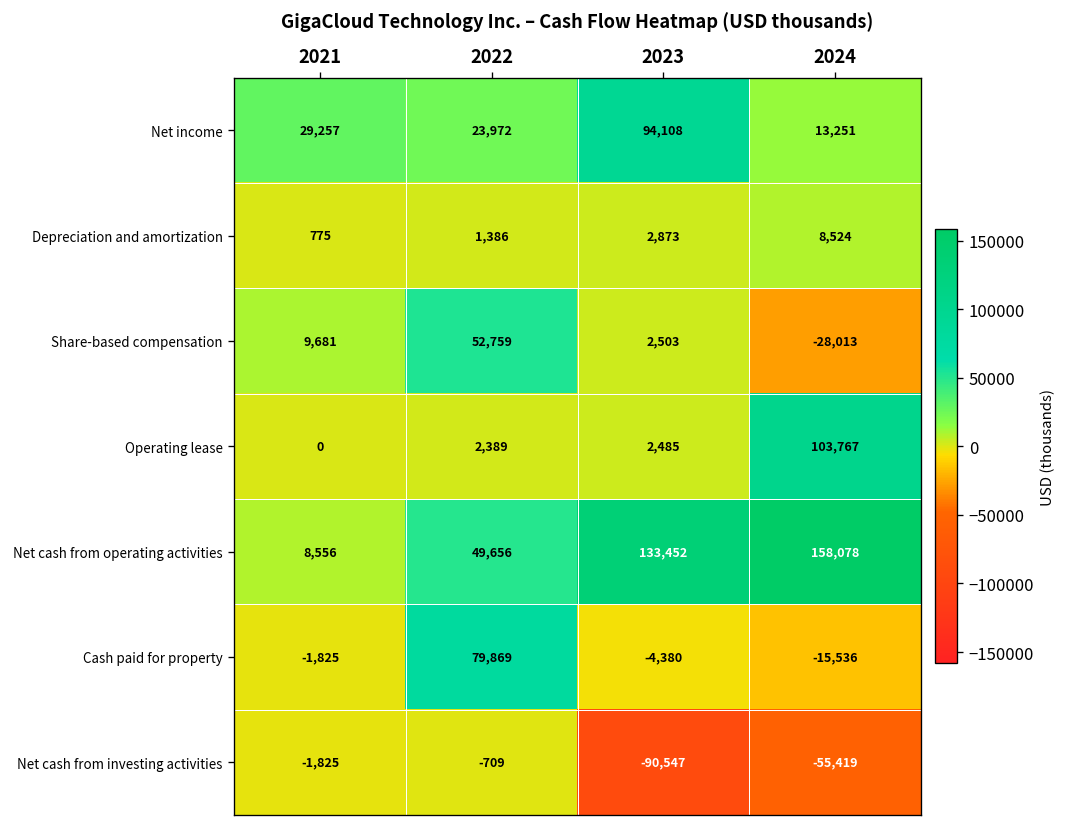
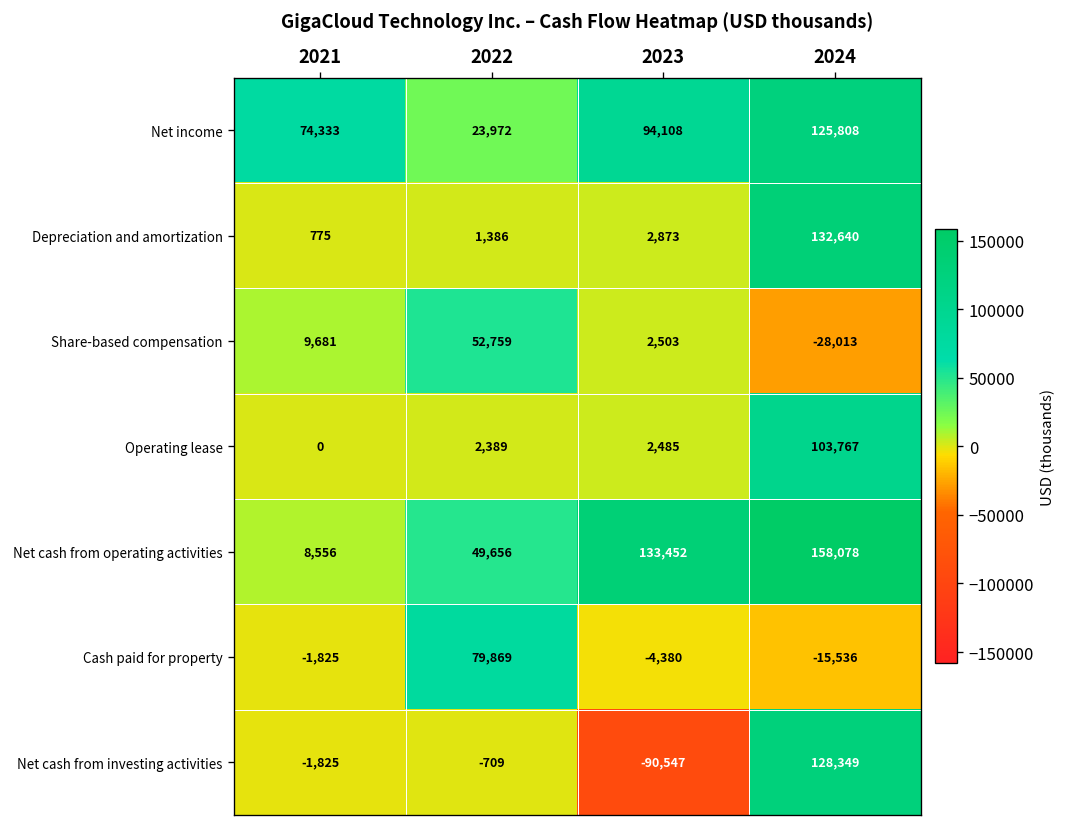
  {
    "Net income": {
-     "2021": "29,257",
+     "2021": "74,333",
      "2022": "23,972",
      "2023": "94,108",
-     "2024": "13,251"
+     "2024": "125,808"
    },
    "Depreciation and amortization": {
      "2021": "775",
      "2022": "1,386",
      "2023": "2,873",
-     "2024": "8,524"
+     "2024": "132,640"
    },
    "Share-based compensation": {
      "2021": "9,681",
      "2022": "52,759",
      "2023": "2,503",
      "2024": "-28,013"
    },
    "Operating lease": {
      "2021": "0",
      "2022": "2,389",
      "2023": "2,485",
      "2024": "103,767"
    },
    "Net cash from operating activities": {
      "2021": "8,556",
      "2022": "49,656",
      "2023": "133,452",
      "2024": "158,078"
    },
    "Cash paid for property": {
      "2021": "-1,825",
      "2022": "79,869",
      "2023": "-4,380",
      "2024": "-15,536"
    },
    "Net cash from investing activities": {
      "2021": "-1,825",
      "2022": "-709",
      "2023": "-90,547",
-     "2024": "-55,419"
+     "2024": "128,349"
    }
  }
